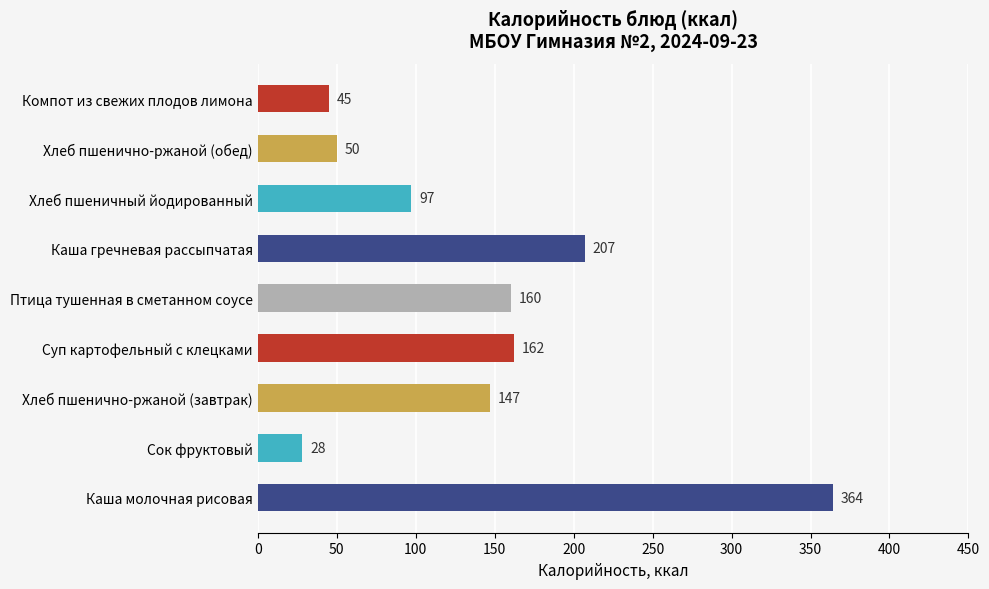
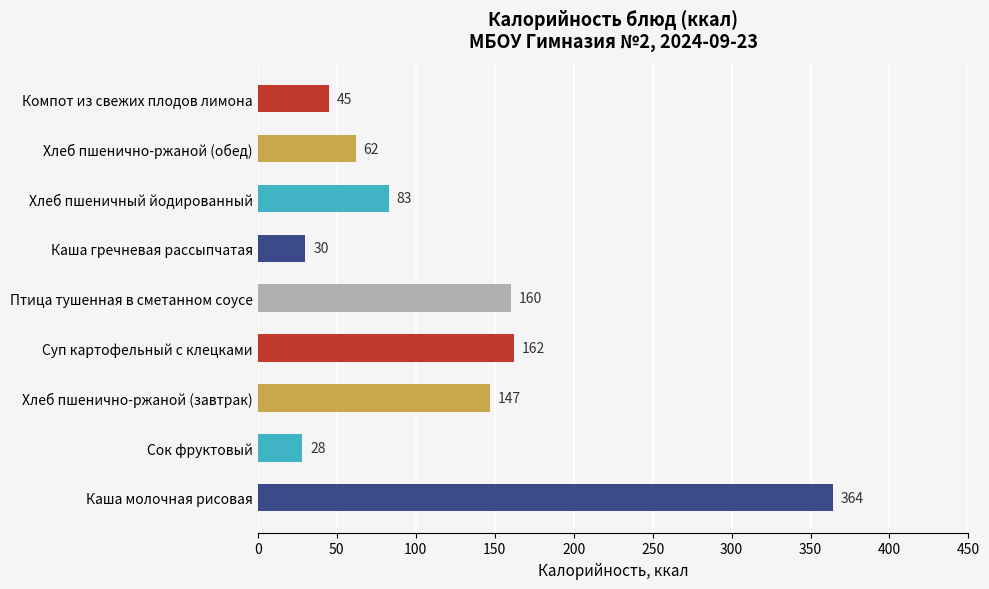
  {
    "Компот из свежих плодов лимона": 45,
-   "Хлеб пшенично-ржаной (обед)": 50,
-   "Хлеб пшеничный йодированный": 97,
-   "Каша гречневая рассыпчатая": 207,
+   "Хлеб пшенично-ржаной (обед)": 62,
+   "Хлеб пшеничный йодированный": 83,
+   "Каша гречневая рассыпчатая": 30,
    "Птица тушенная в сметанном соусе": 160,
    "Суп картофельный с клецками": 162,
    "Хлеб пшенично-ржаной (завтрак)": 147,
    "Сок фруктовый": 28,
    "Каша молочная рисовая": 364
  }
